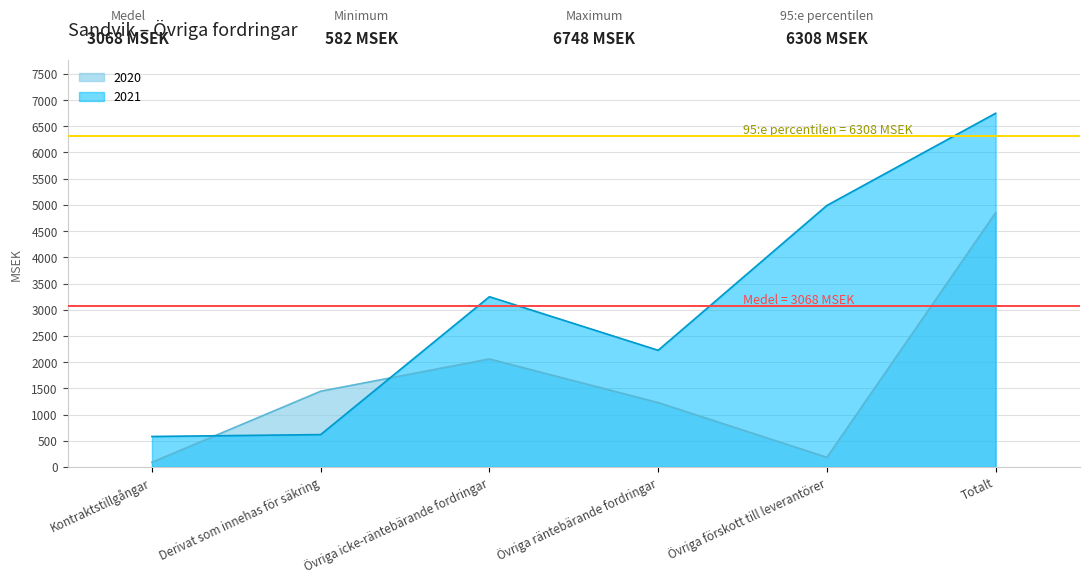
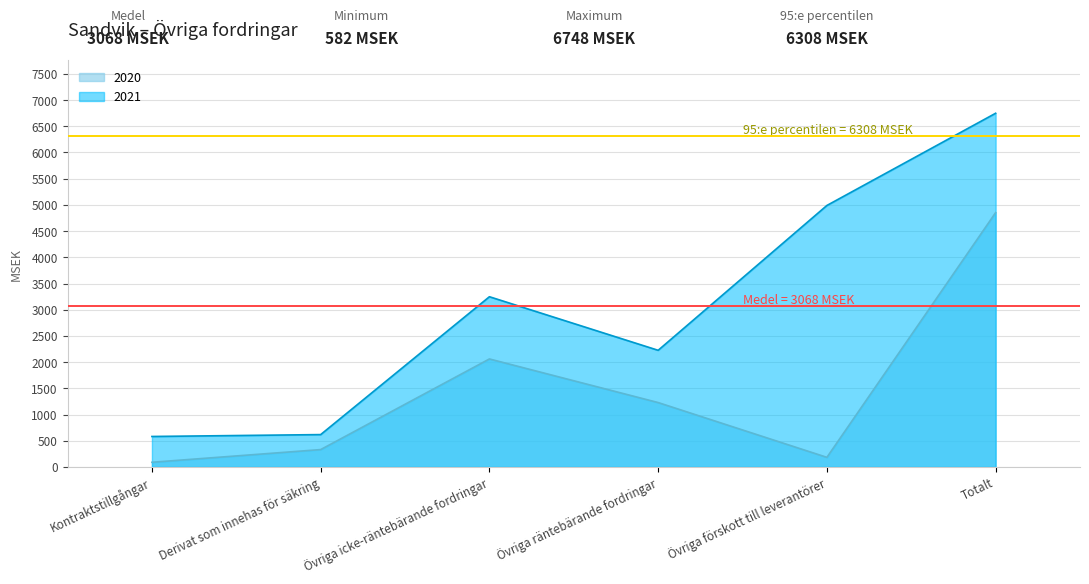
  {
    "2020": {
      "Kontraktstillgångar": 100,
-     "Derivat som innehas för säkring": 1400,
+     "Derivat som innehas för säkring": 300,
      "Övriga icke-räntebärande fordringar": 2100,
      "Övriga räntebärande fordringar": 1200,
      "Övriga förskott till leverantörer": 200,
      "Totalt": 4900
    },
    "2021": {
      "Kontraktstillgångar": 600,
      "Derivat som innehas för säkring": 600,
      "Övriga icke-räntebärande fordringar": 3200,
      "Övriga räntebärande fordringar": 2200,
      "Övriga förskott till leverantörer": 5000,
      "Totalt": 6700
    }
  }
